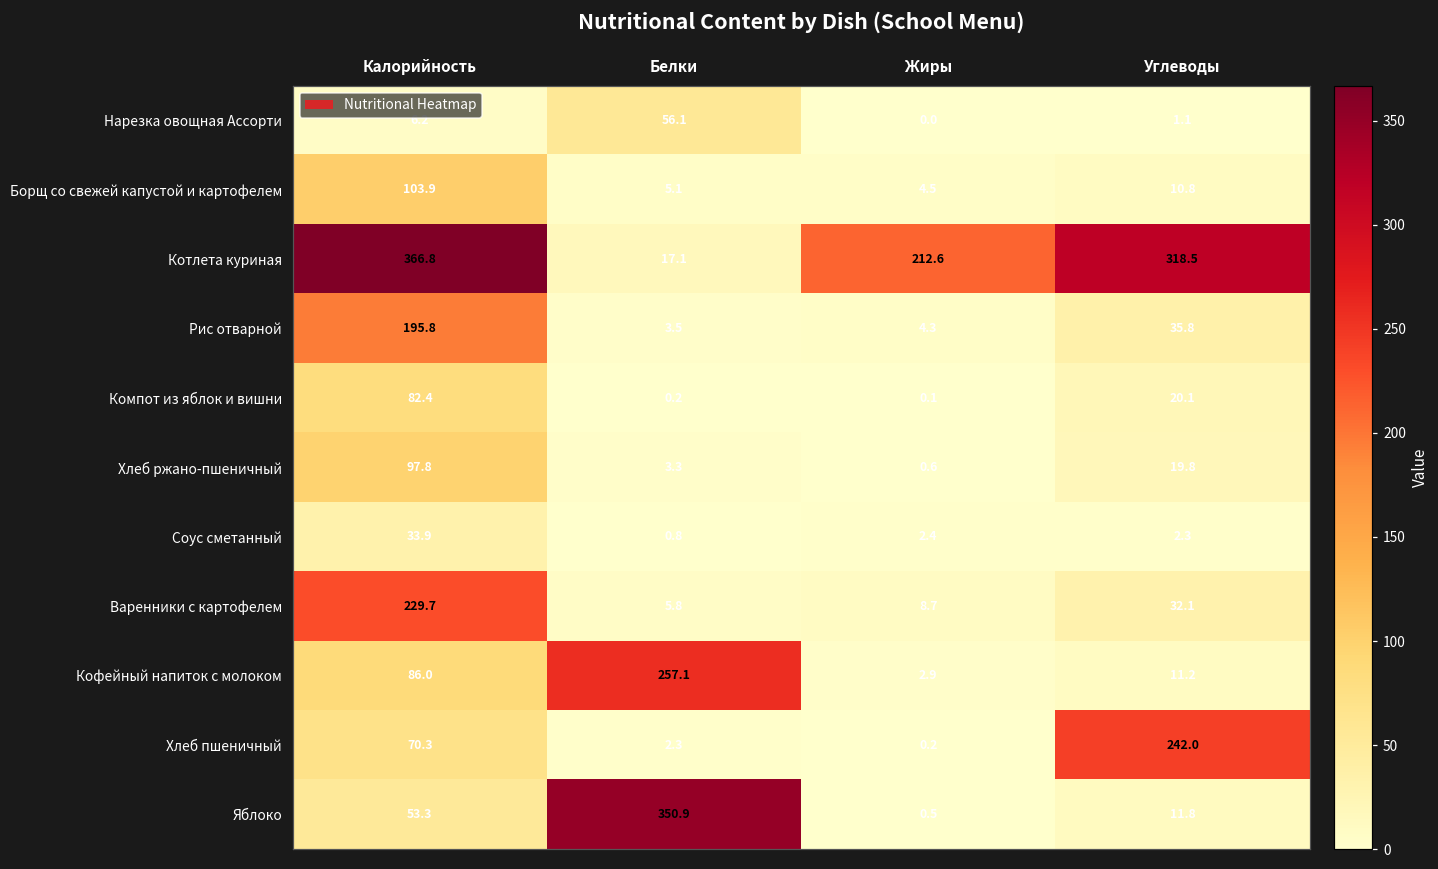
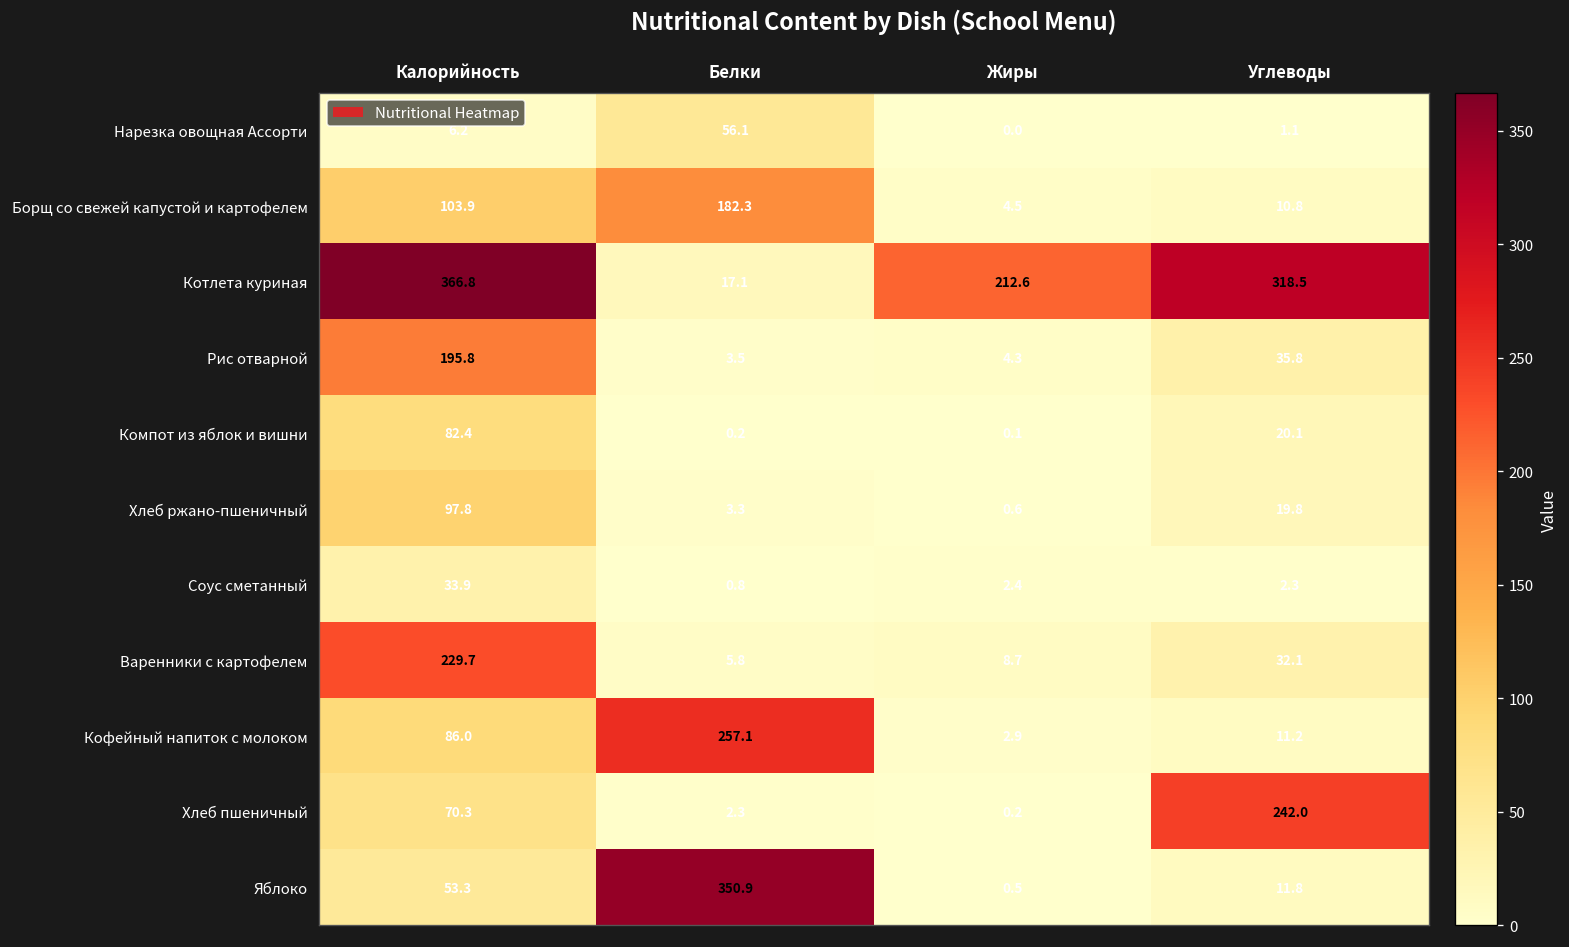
  {
    "Нарезка овощная Ассорти": {
      "Белки": 56.1,
      "Жиры": 0.0,
      "Углеводы": 1.1
    },
    "Борщ со свежей капустой и картофелем": {
      "Калорийность": 103.9,
-     "Белки": 5.1,
+     "Белки": 182.3,
      "Жиры": 4.5,
      "Углеводы": 10.8
    },
    "Котлета куриная": {
      "Калорийность": 366.8,
      "Белки": 17.1,
      "Жиры": 212.6,
      "Углеводы": 318.5
    },
    "Рис отварной": {
      "Калорийность": 195.8,
      "Белки": 3.5,
      "Жиры": 4.3,
      "Углеводы": 35.8
    },
    "Компот из яблок и вишни": {
      "Калорийность": 82.4,
      "Белки": 0.2,
      "Жиры": 0.1,
      "Углеводы": 20.1
    },
    "Хлеб ржано-пшеничный": {
      "Калорийность": 97.8,
      "Белки": 3.3,
      "Жиры": 0.6,
      "Углеводы": 19.8
    },
    "Соус сметанный": {
      "Калорийность": 33.9,
      "Белки": 0.8,
      "Жиры": 2.4,
      "Углеводы": 2.3
    },
    "Варенники с картофелем": {
      "Калорийность": 229.7,
      "Белки": 5.8,
      "Жиры": 8.7,
      "Углеводы": 32.1
    },
    "Кофейный напиток с молоком": {
      "Калорийность": 86.0,
      "Белки": 257.1,
      "Жиры": 2.9,
      "Углеводы": 11.2
    },
    "Хлеб пшеничный": {
      "Калорийность": 70.3,
      "Белки": 2.3,
      "Жиры": 0.2,
      "Углеводы": 242.0
    },
    "Яблоко": {
      "Калорийность": 53.3,
      "Белки": 350.9,
      "Жиры": 0.5,
      "Углеводы": 11.8
    }
  }
